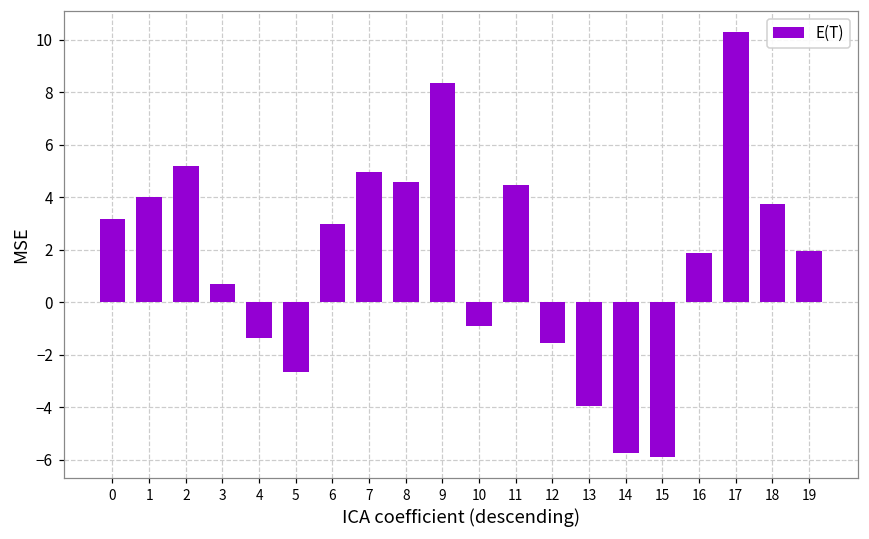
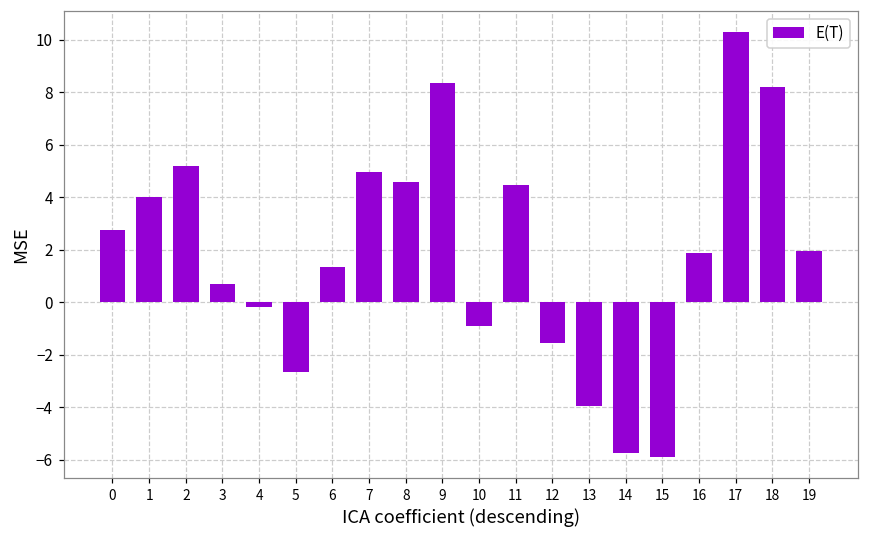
  {
-   "0": 3.2,
+   "0": 2.7,
    "1": 4.0,
    "2": 5.2,
    "3": 0.7,
-   "4": -1.4,
+   "4": -0.2,
    "5": -2.7,
-   "6": 3.0,
+   "6": 1.3,
    "7": 5.0,
    "8": 4.6,
    "9": 8.3,
    "10": -0.9,
    "11": 4.4,
    "12": -1.6,
    "13": -4.0,
    "14": -5.8,
    "15": -5.9,
    "16": 1.9,
    "17": 10.3,
-   "18": 3.7,
+   "18": 8.2,
    "19": 2.0
  }
